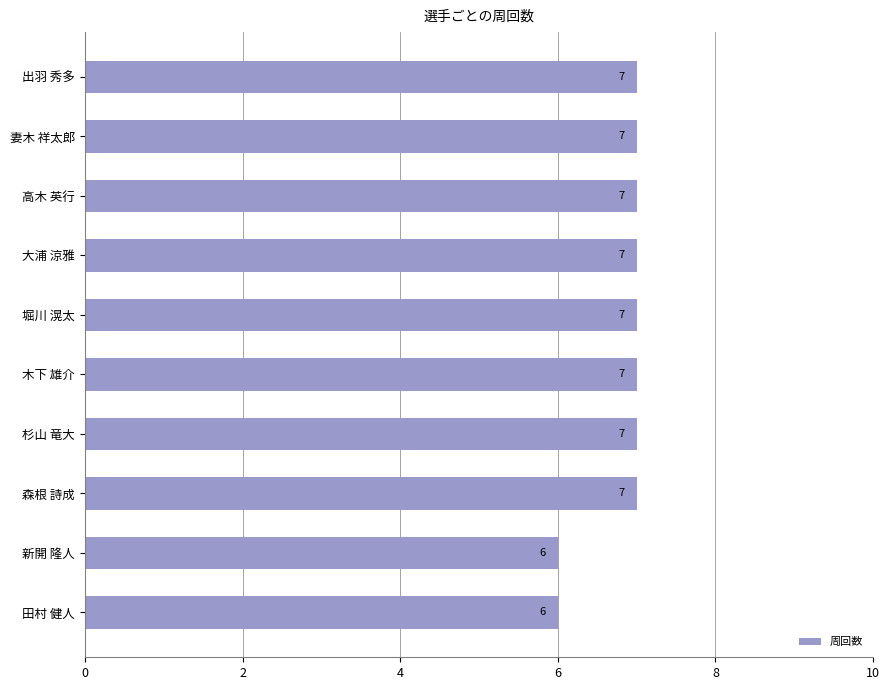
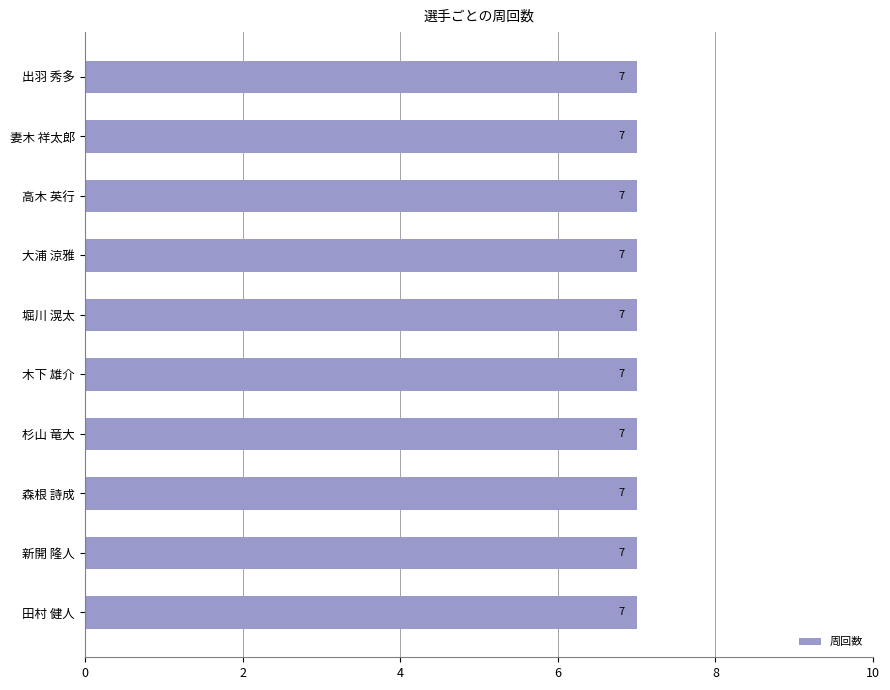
  {
    "出羽 秀多": 7,
    "妻木 祥太郎": 7,
    "高木 英行": 7,
    "大浦 涼雅": 7,
    "堀川 滉太": 7,
    "木下 雄介": 7,
    "杉山 竜大": 7,
    "森根 詩成": 7,
-   "新開 隆人": 6,
-   "田村 健人": 6
+   "新開 隆人": 7,
+   "田村 健人": 7
  }
